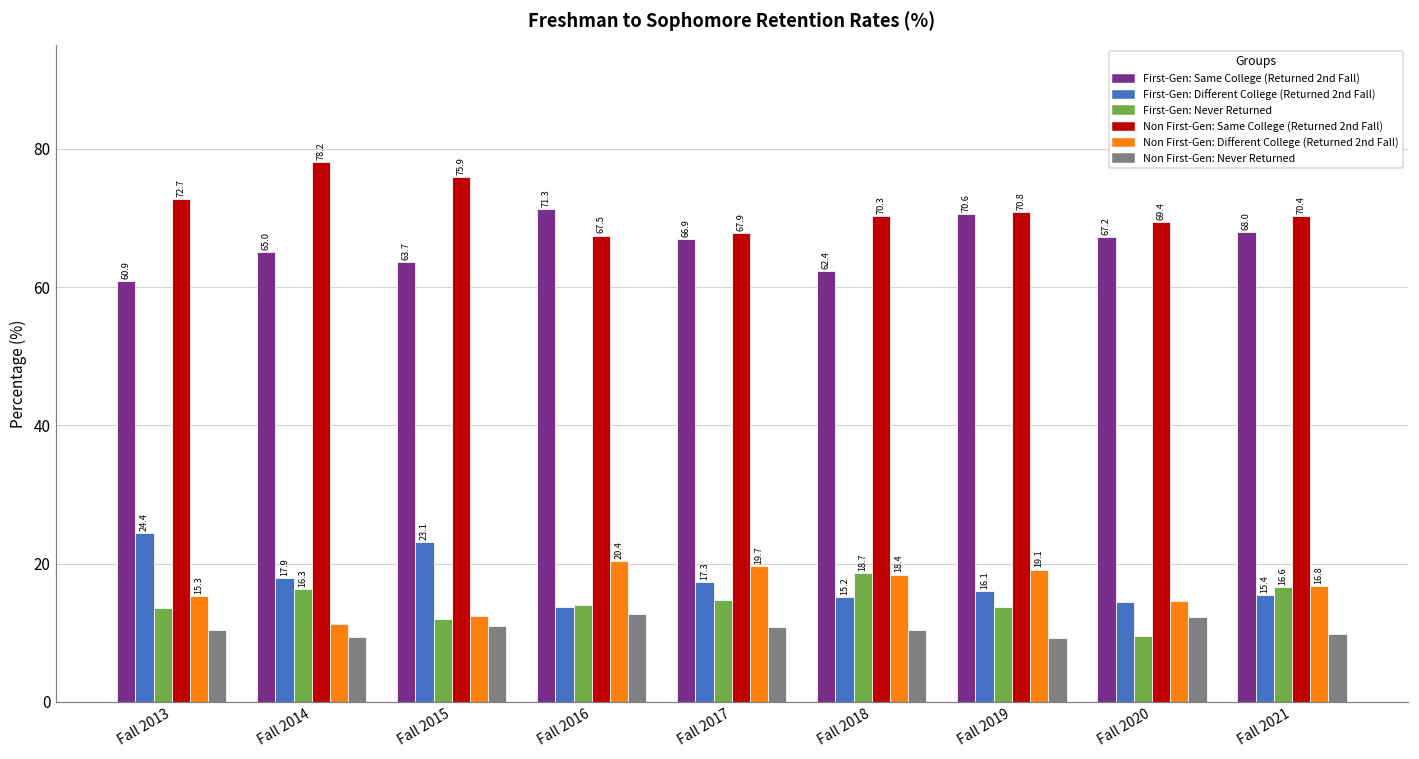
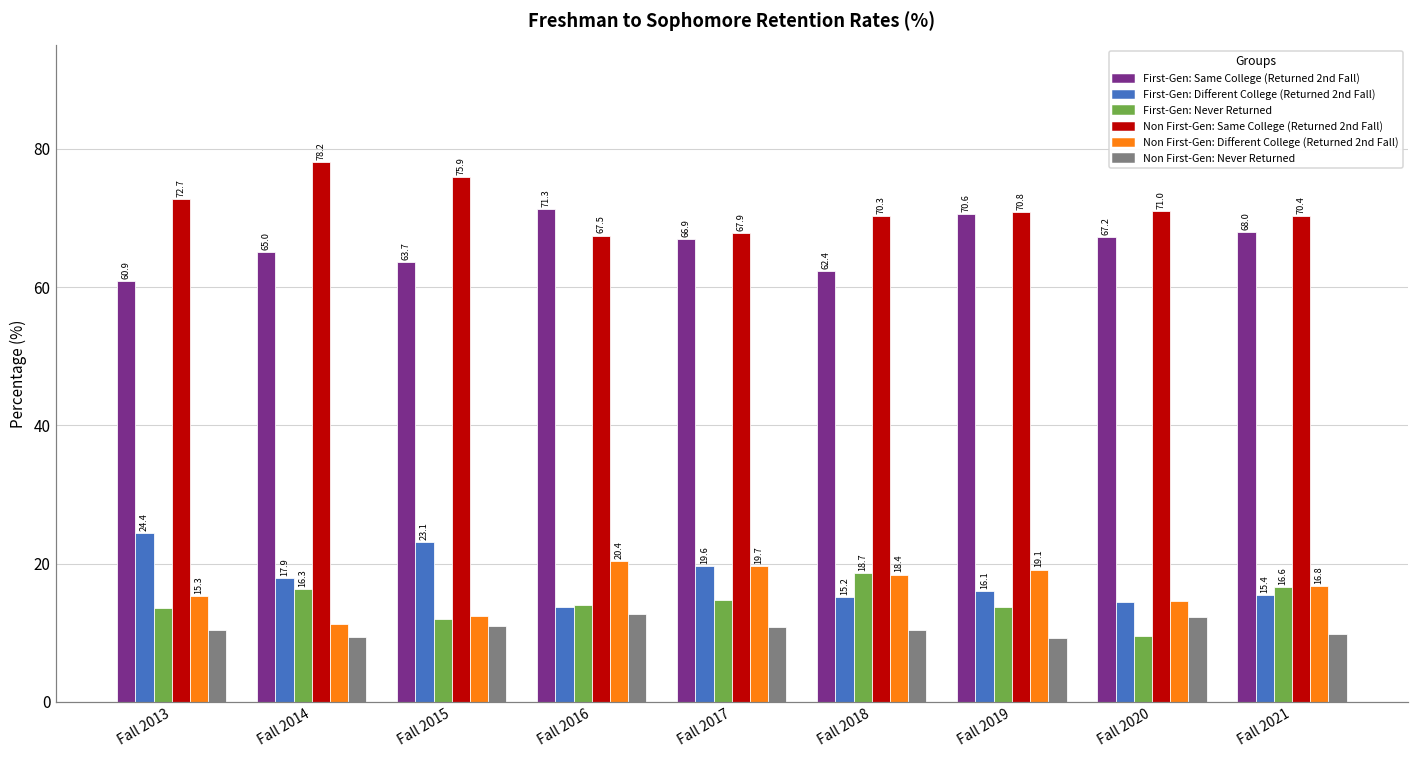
  {
    "First-Gen: Same College (Returned 2nd Fall)": {
      "Fall 2013": 60.9,
      "Fall 2014": 65.0,
      "Fall 2015": 63.7,
      "Fall 2016": 71.3,
      "Fall 2017": 66.9,
      "Fall 2018": 62.4,
      "Fall 2019": 70.6,
      "Fall 2020": 67.2,
      "Fall 2021": 68.0
    },
    "First-Gen: Different College (Returned 2nd Fall)": {
      "Fall 2013": 24.4,
      "Fall 2014": 17.9,
      "Fall 2015": 23.1,
-     "Fall 2017": 17.3,
+     "Fall 2017": 19.6,
      "Fall 2018": 15.2,
      "Fall 2019": 16.1,
      "Fall 2021": 15.4
    },
    "First-Gen: Never Returned": {
      "Fall 2014": 16.3,
      "Fall 2018": 18.7,
      "Fall 2021": 16.6
    },
    "Non First-Gen: Same College (Returned 2nd Fall)": {
      "Fall 2013": 72.7,
      "Fall 2014": 78.2,
      "Fall 2015": 75.9,
      "Fall 2016": 67.5,
      "Fall 2017": 67.9,
      "Fall 2018": 70.3,
      "Fall 2019": 70.8,
-     "Fall 2020": 69.4,
+     "Fall 2020": 71.0,
      "Fall 2021": 70.4
    },
    "Non First-Gen: Different College (Returned 2nd Fall)": {
      "Fall 2013": 15.3,
      "Fall 2016": 20.4,
      "Fall 2017": 19.7,
      "Fall 2018": 18.4,
      "Fall 2019": 19.1,
      "Fall 2021": 16.8
    },
    "Non First-Gen: Never Returned": {
      "Fall 2013": 10,
      "Fall 2014": 9,
      "Fall 2015": 11,
      "Fall 2016": 13,
      "Fall 2017": 11,
      "Fall 2018": 10,
      "Fall 2019": 9,
      "Fall 2020": 12,
      "Fall 2021": 10
    }
  }
